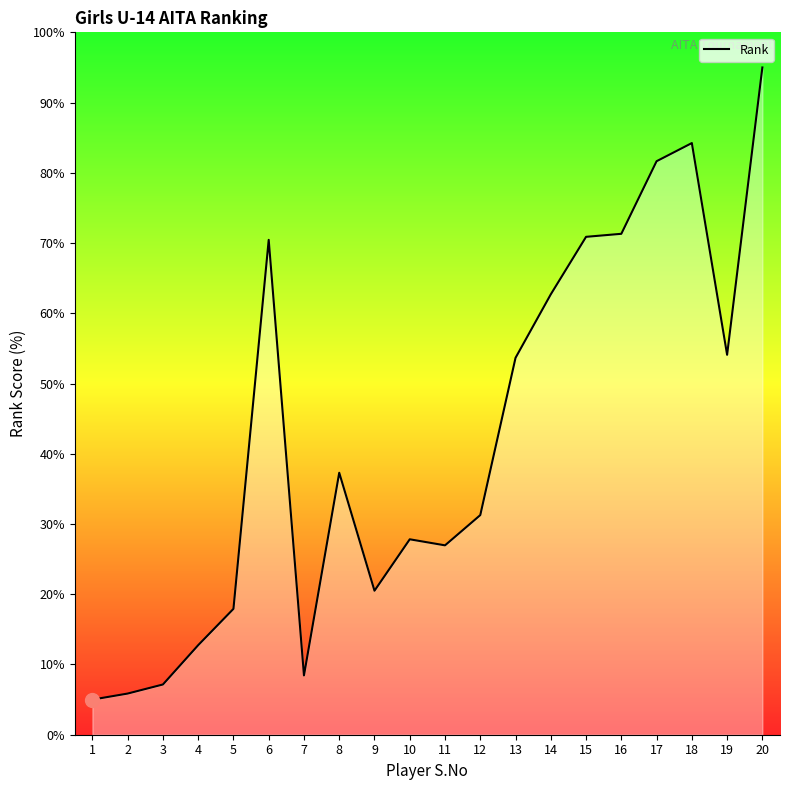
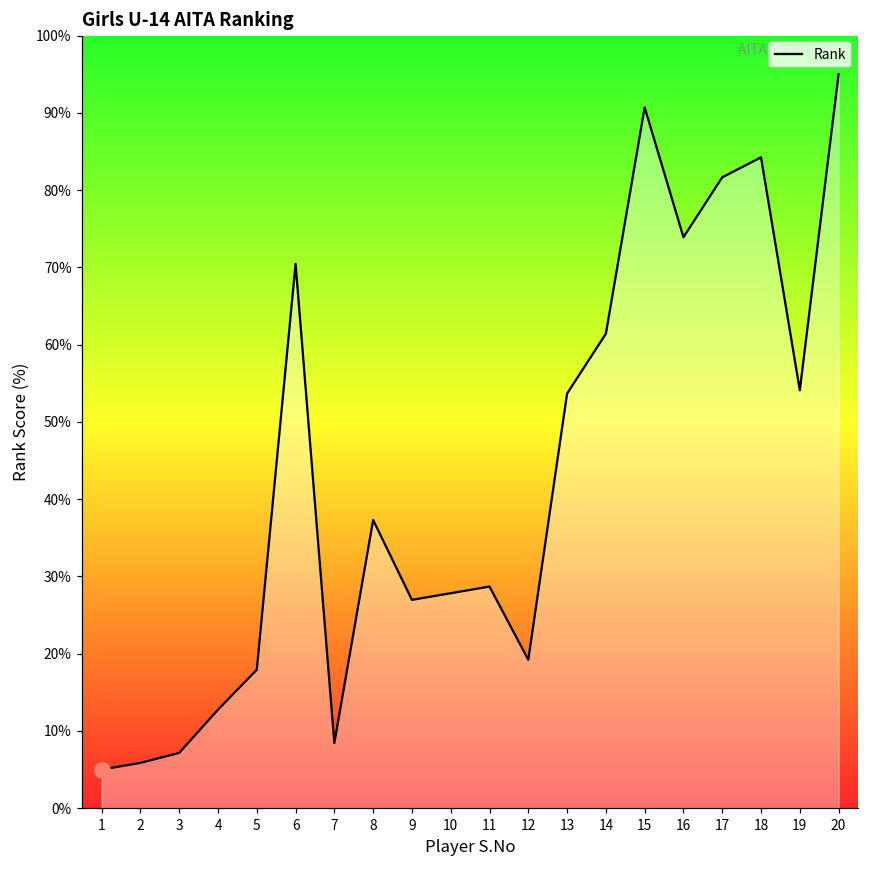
  {
    "Rank": {
      "2": "6%",
      "3": "7%",
      "4": "13%",
      "5": "18%",
      "6": "70%",
      "7": "8%",
      "8": "37%",
-     "9": "21%",
+     "9": "27%",
      "10": "28%",
-     "11": "27%",
-     "12": "31%",
+     "11": "29%",
+     "12": "19%",
      "13": "54%",
-     "14": "63%",
-     "15": "71%",
-     "16": "71%",
+     "14": "61%",
+     "15": "91%",
+     "16": "74%",
      "17": "82%",
      "18": "84%",
      "19": "54%",
      "20": "95%"
    }
  }
